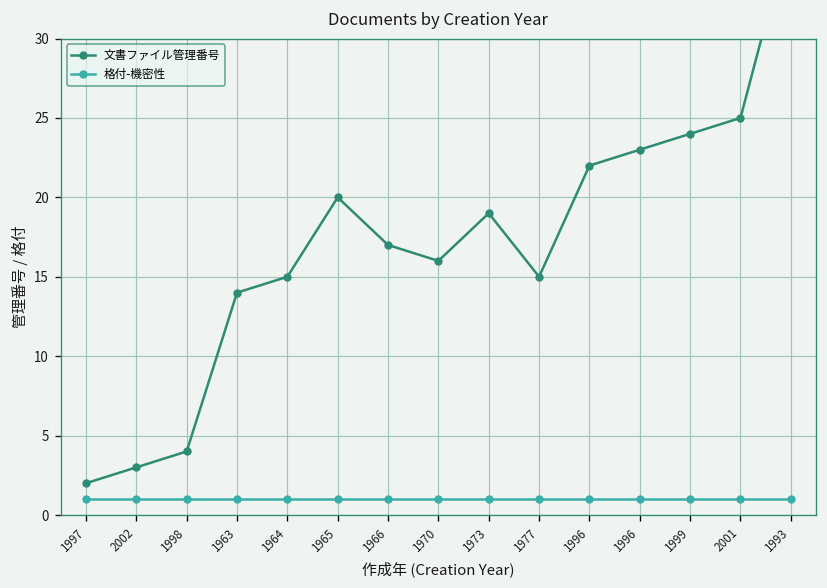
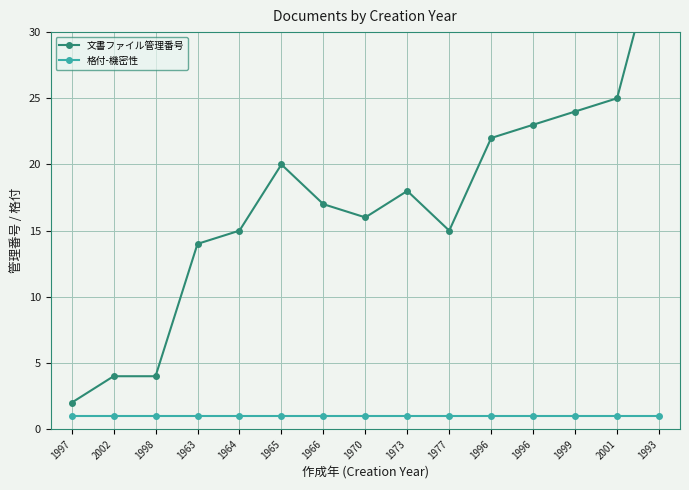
  {
    "文書ファイル管理番号": {
      "1997": 2,
-     "2002": 3,
+     "2002": 4,
      "1998": 4,
      "1963": 14,
      "1964": 15,
      "1965": 20,
      "1966": 17,
      "1970": 16,
-     "1973": 19,
+     "1973": 18,
      "1977": 15,
      "1999": 24,
      "2001": 25
    },
    "格付-機密性": {
      "1997": 1,
      "2002": 1,
      "1998": 1,
      "1963": 1,
      "1964": 1,
      "1965": 1,
      "1966": 1,
      "1970": 1,
      "1973": 1,
      "1977": 1,
      "1999": 1,
      "2001": 1,
      "1993": 1
    }
  }
